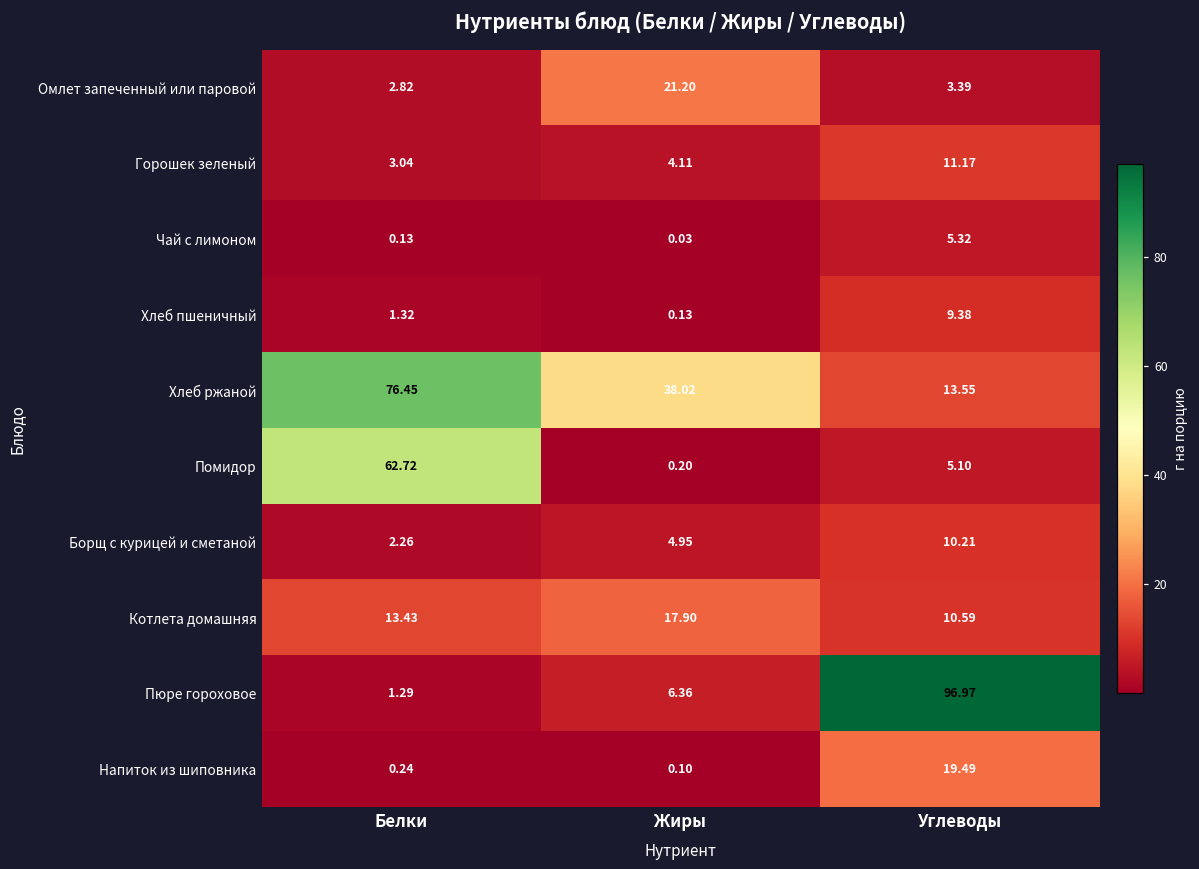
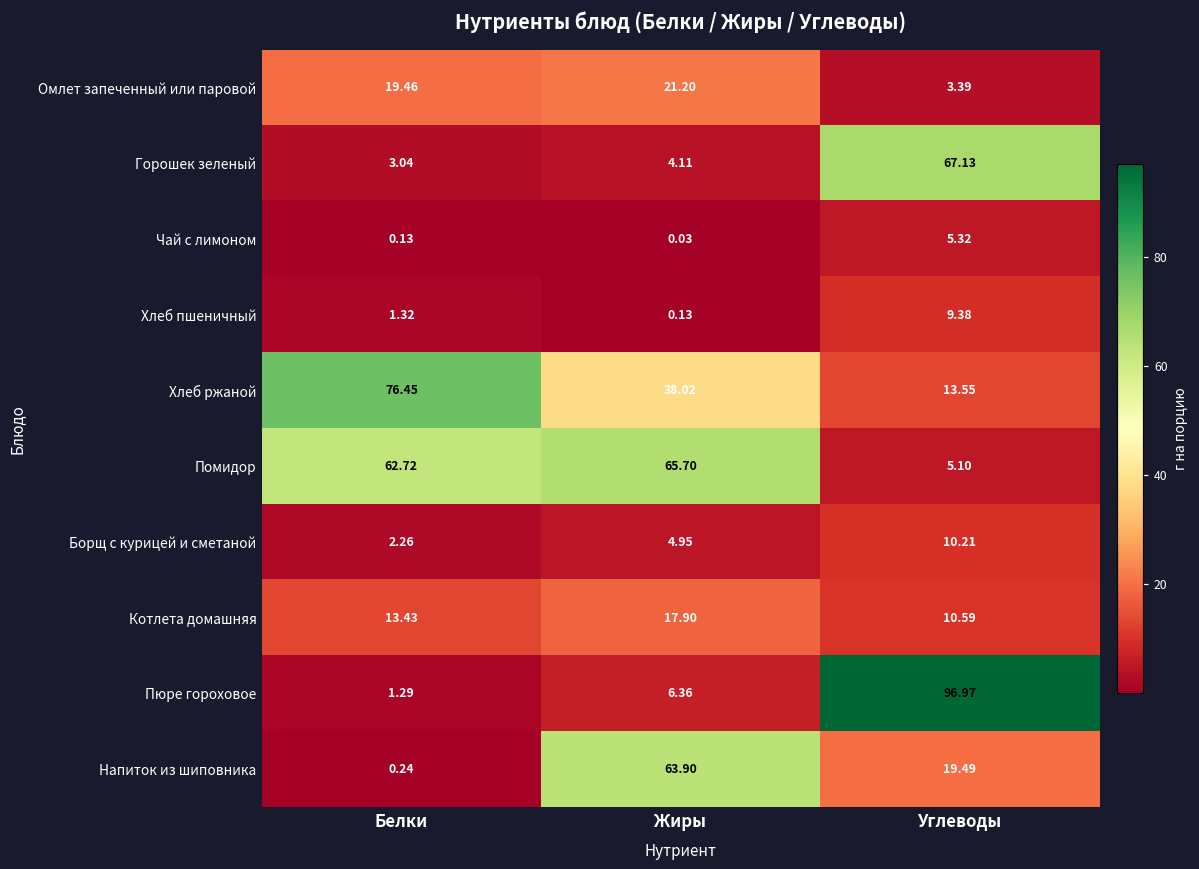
  {
    "Омлет запеченный или паровой": {
-     "Белки": 2.82,
+     "Белки": 19.46,
      "Жиры": 21.20,
      "Углеводы": 3.39
    },
    "Горошек зеленый": {
      "Белки": 3.04,
      "Жиры": 4.11,
-     "Углеводы": 11.17
+     "Углеводы": 67.13
    },
    "Чай с лимоном": {
      "Белки": 0.13,
      "Жиры": 0.03,
      "Углеводы": 5.32
    },
    "Хлеб пшеничный": {
      "Белки": 1.32,
      "Жиры": 0.13,
      "Углеводы": 9.38
    },
    "Хлеб ржаной": {
      "Белки": 76.45,
      "Жиры": 38.02,
      "Углеводы": 13.55
    },
    "Помидор": {
      "Белки": 62.72,
-     "Жиры": 0.20,
+     "Жиры": 65.70,
      "Углеводы": 5.10
    },
    "Борщ с курицей и сметаной": {
      "Белки": 2.26,
      "Жиры": 4.95,
      "Углеводы": 10.21
    },
    "Котлета домашняя": {
      "Белки": 13.43,
      "Жиры": 17.90,
      "Углеводы": 10.59
    },
    "Пюре гороховое": {
      "Белки": 1.29,
      "Жиры": 6.36,
      "Углеводы": 96.97
    },
    "Напиток из шиповника": {
      "Белки": 0.24,
-     "Жиры": 0.10,
+     "Жиры": 63.90,
      "Углеводы": 19.49
    }
  }
